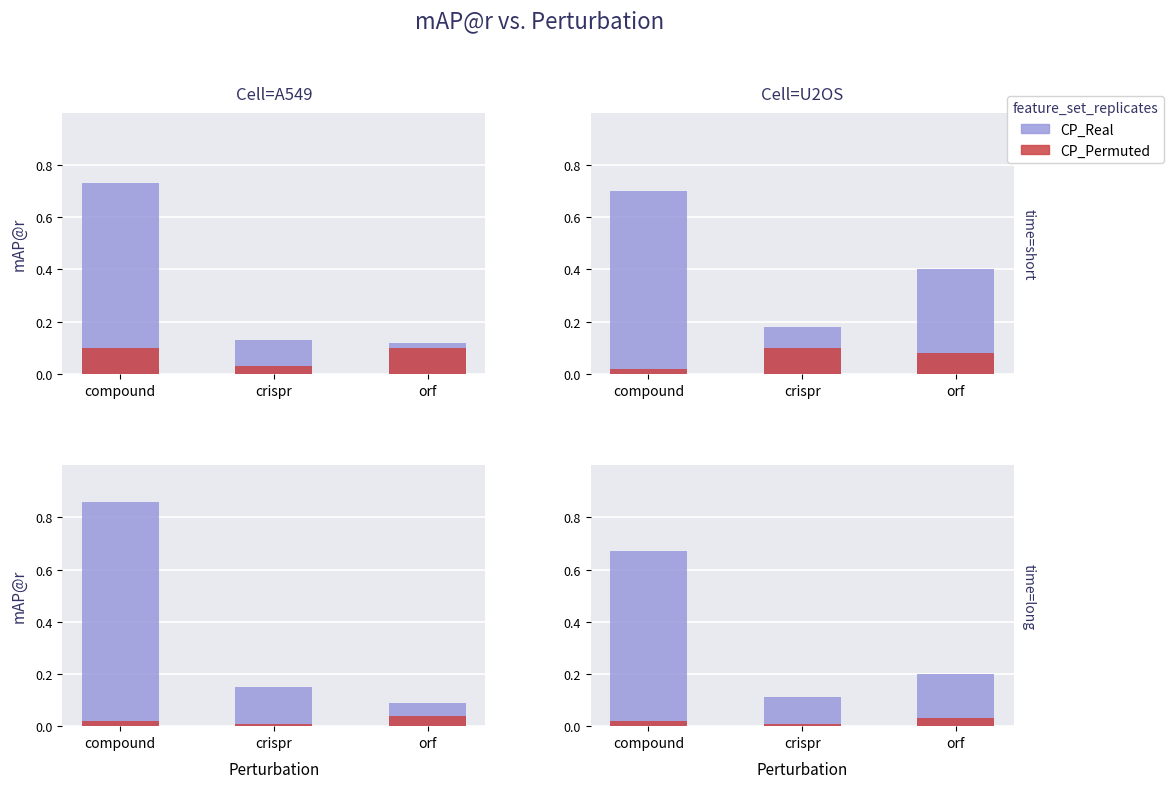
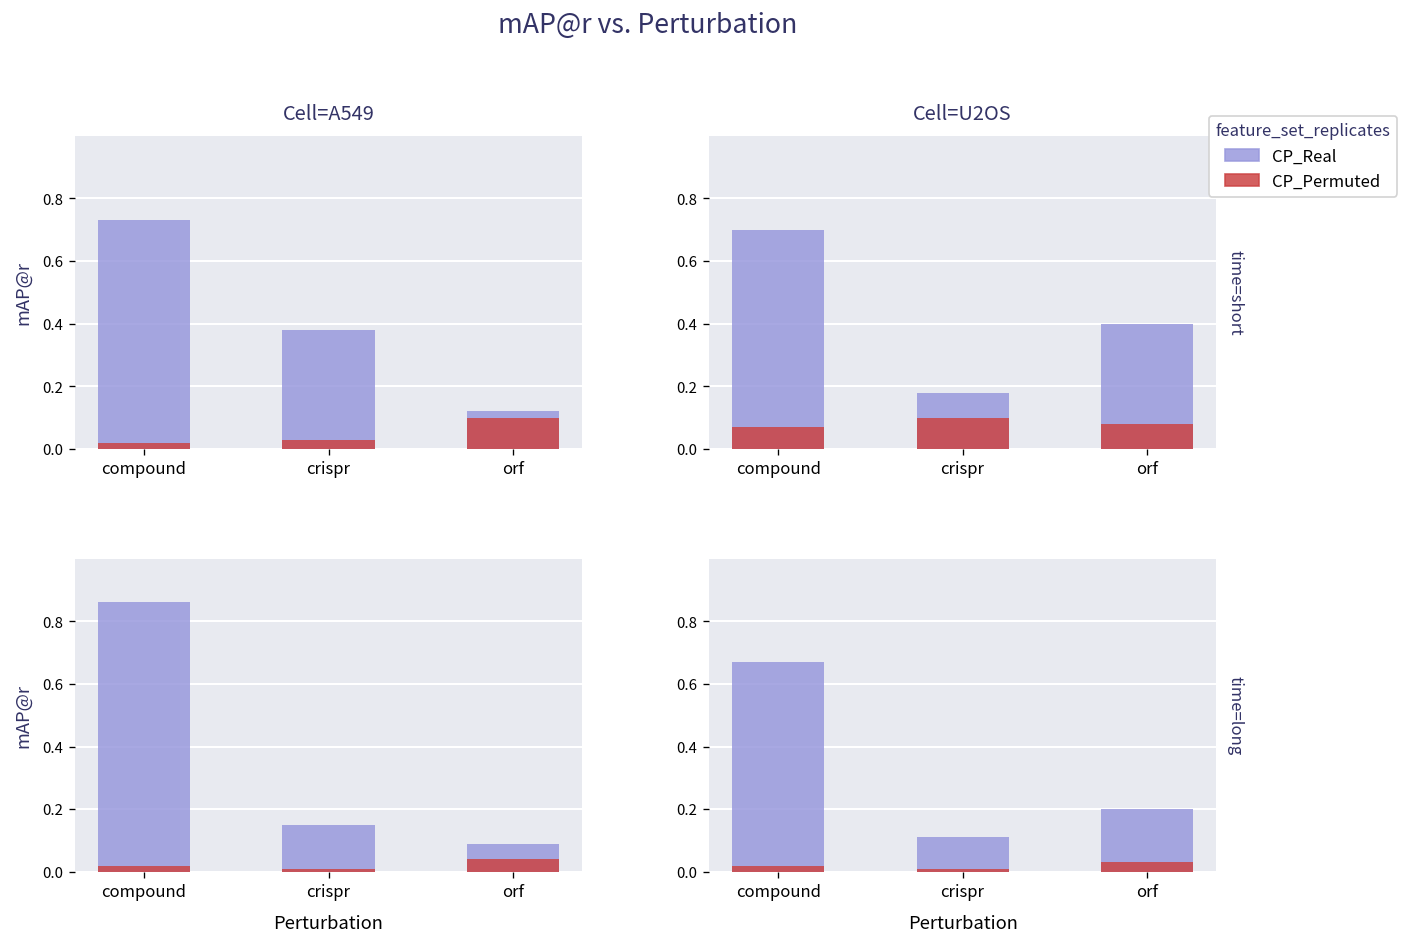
  {
    "Cell=A549": {
      "CP_Real": {
        "compound": 0.73,
-       "crispr": 0.13,
+       "crispr": 0.38,
        "orf": 0.12
      },
      "CP_Permuted": {
-       "compound": 0.10
+       "compound": 0.02
      }
    },
    "Cell=U2OS": {
      "CP_Real": {
        "compound": 0.70,
        "crispr": 0.18,
        "orf": 0.40
      },
      "CP_Permuted": {
-       "compound": 0.02
+       "compound": 0.07
      }
    }
  }
